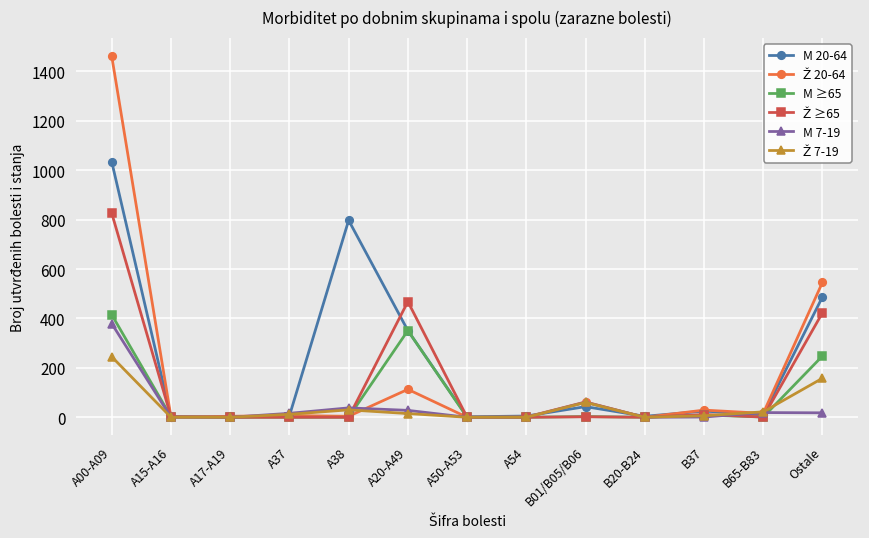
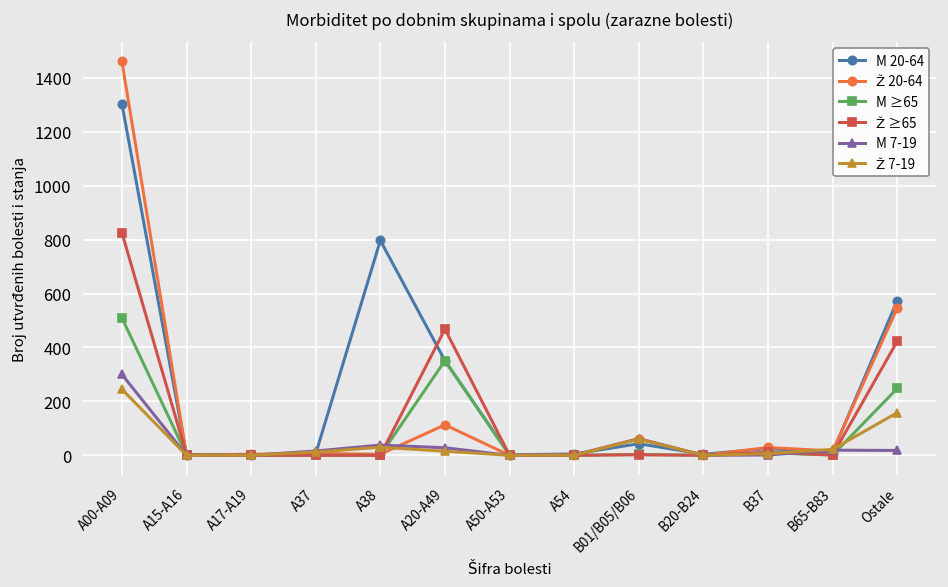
  {
    "M 20-64": {
-     "A00-A09": 1030,
+     "A00-A09": 1300,
      "A38": 800,
      "B01/B05/B06": 40,
-     "Ostale": 490
+     "Ostale": 570
    },
    "M ≥65": {
-     "A00-A09": 420,
+     "A00-A09": 510,
      "Ostale": 250
    },
    "M 7-19": {
-     "A00-A09": 380,
+     "A00-A09": 300,
      "A20-A49": 30,
      "Ostale": 20
    }
  }
